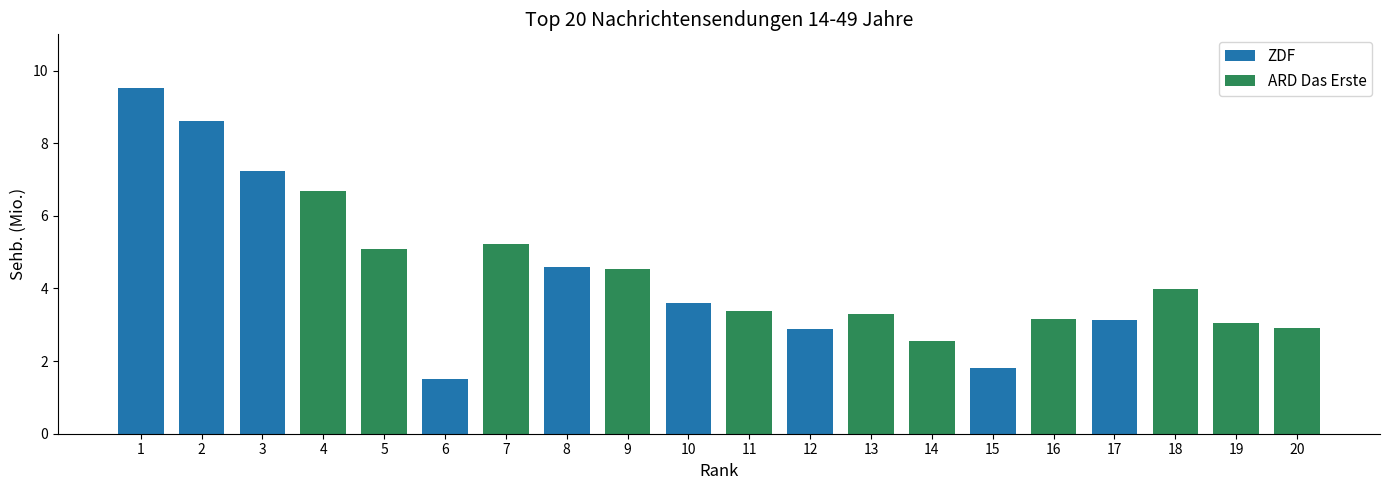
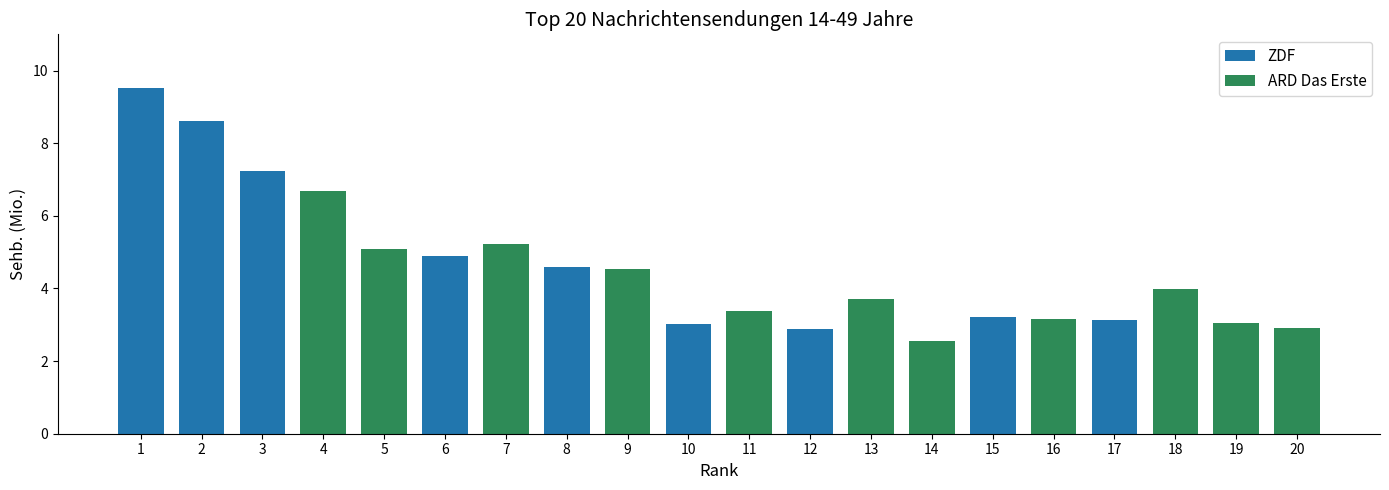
  {
    "1": 9.5,
    "2": 8.6,
    "3": 7.2,
    "4": 6.7,
    "5": 5.1,
-   "6": 1.5,
+   "6": 4.9,
    "7": 5.2,
    "8": 4.6,
    "9": 4.5,
-   "10": 3.6,
+   "10": 3.0,
    "11": 3.4,
    "12": 2.9,
-   "13": 3.3,
+   "13": 3.7,
    "14": 2.6,
-   "15": 1.8,
+   "15": 3.2,
    "16": 3.2,
    "17": 3.1,
    "18": 4.0,
    "19": 3.0,
    "20": 2.9
  }
